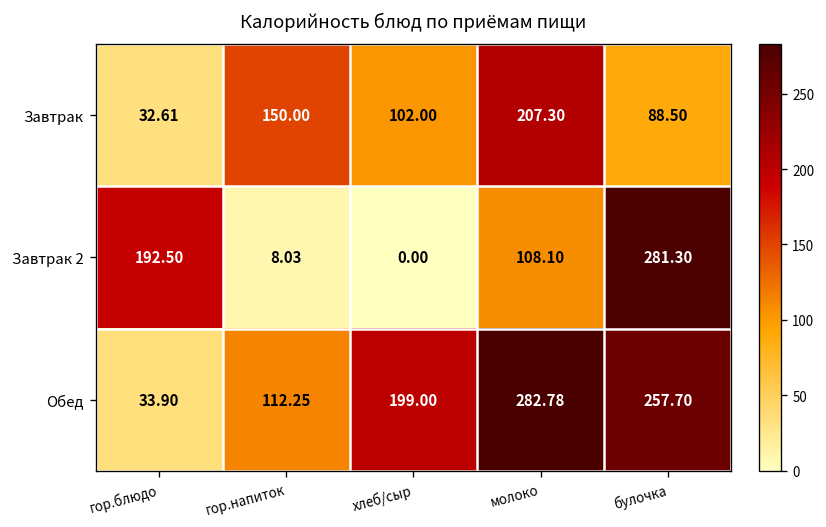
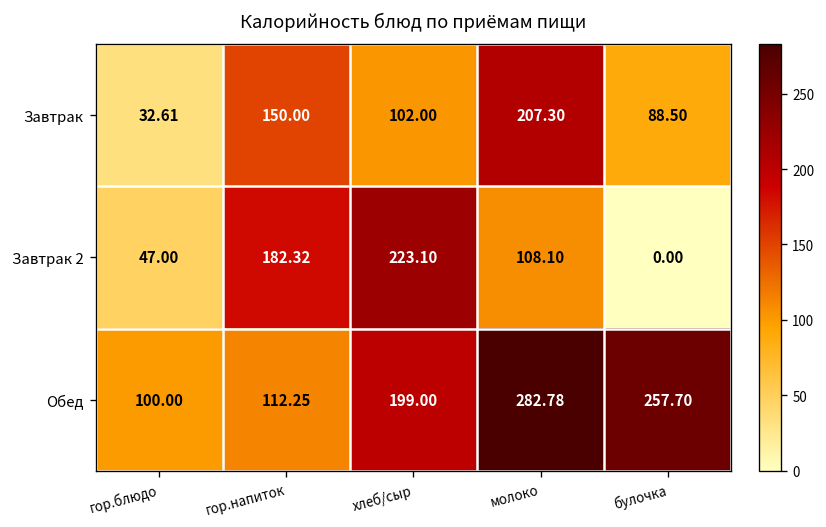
  {
    "Завтрак": {
      "гор.блюдо": 32.61,
      "гор.напиток": 150.00,
      "хлеб/сыр": 102.00,
      "молоко": 207.30,
      "булочка": 88.50
    },
    "Завтрак 2": {
-     "гор.блюдо": 192.50,
-     "гор.напиток": 8.03,
-     "хлеб/сыр": 0.00,
+     "гор.блюдо": 47.00,
+     "гор.напиток": 182.32,
+     "хлеб/сыр": 223.10,
      "молоко": 108.10,
-     "булочка": 281.30
+     "булочка": 0.00
    },
    "Обед": {
-     "гор.блюдо": 33.90,
+     "гор.блюдо": 100.00,
      "гор.напиток": 112.25,
      "хлеб/сыр": 199.00,
      "молоко": 282.78,
      "булочка": 257.70
    }
  }
